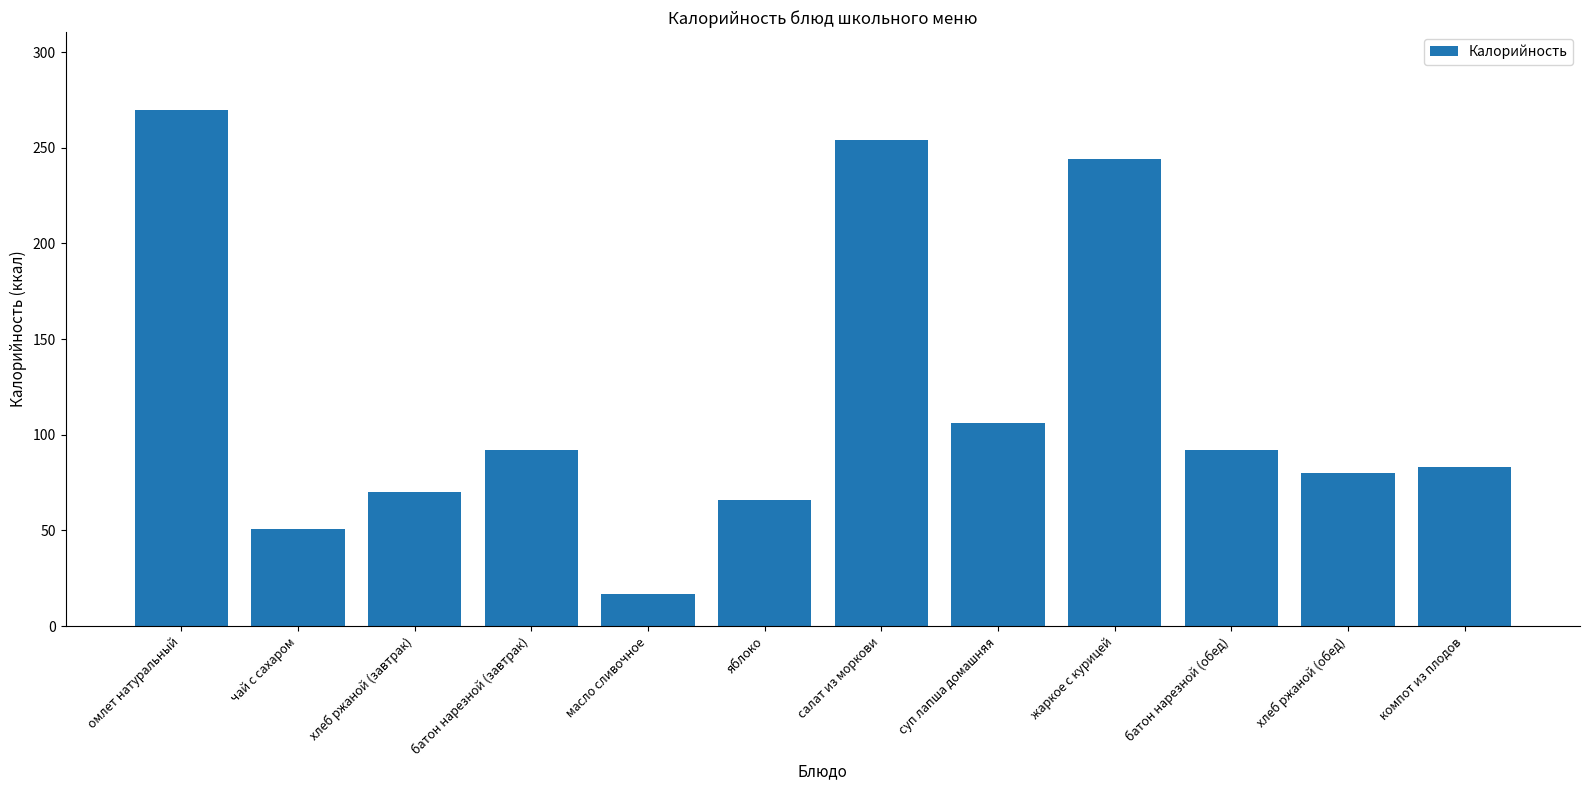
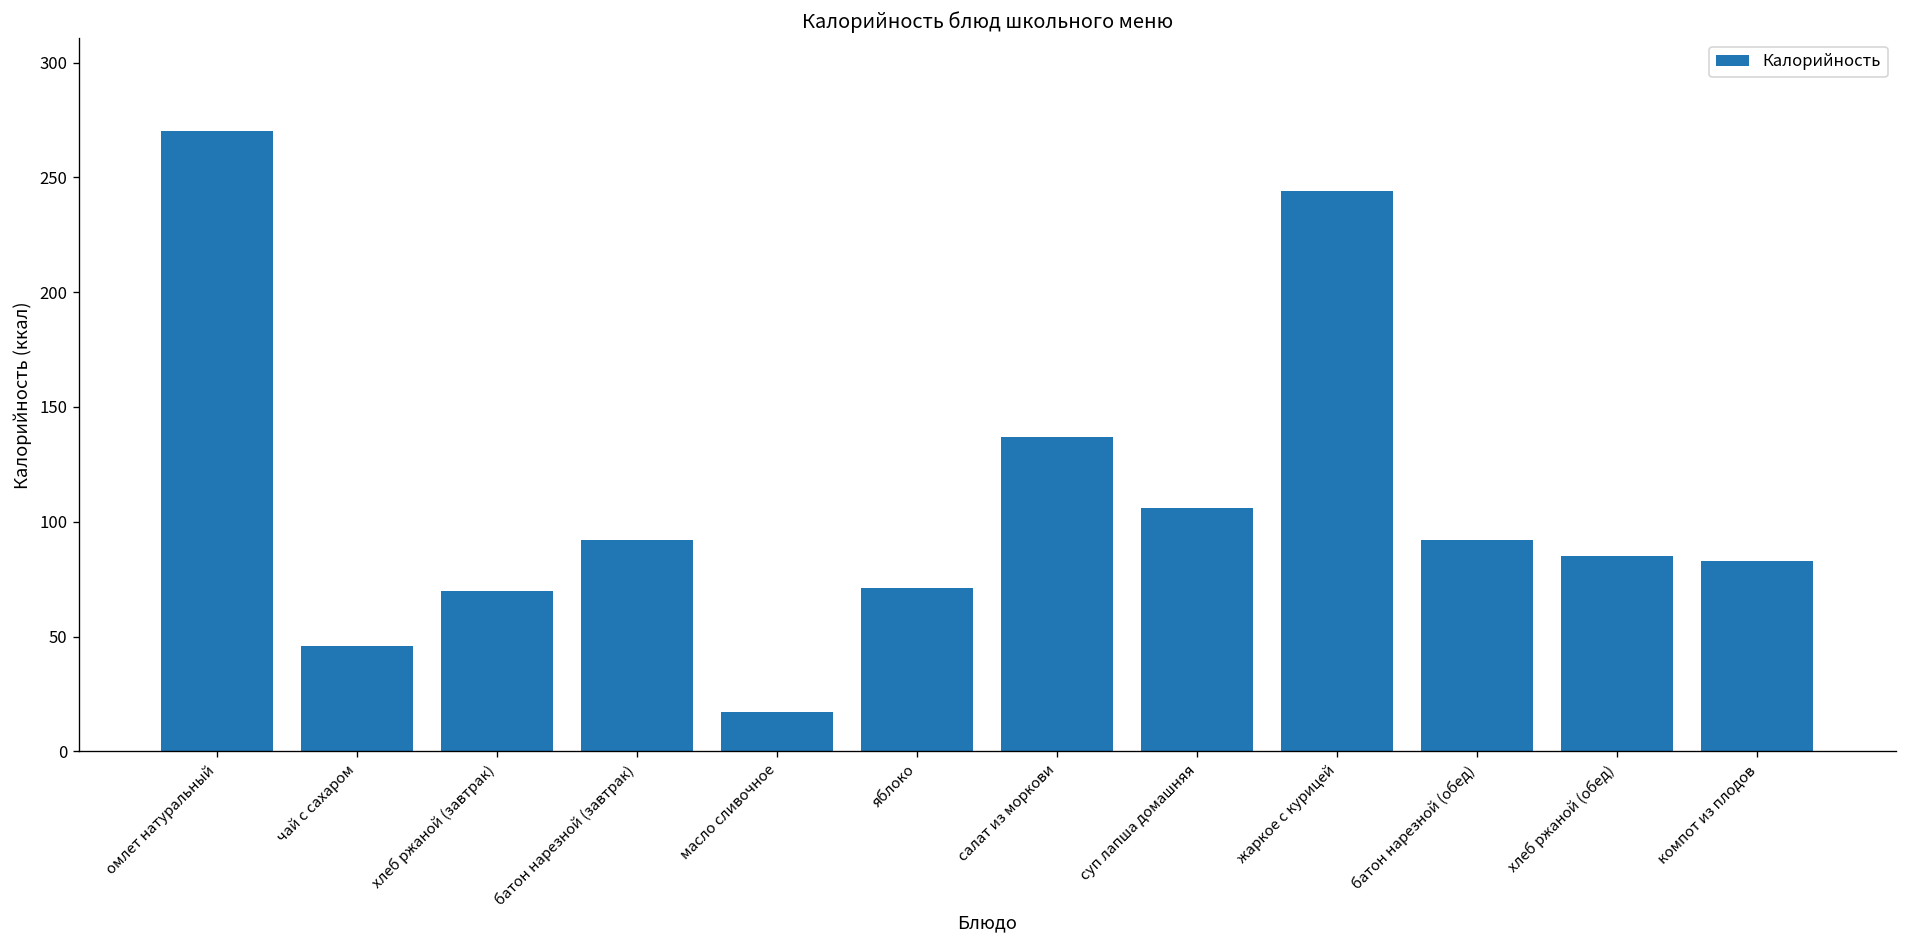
  {
    "омлет натуральный": 270,
-   "чай с сахаром": 51,
+   "чай с сахаром": 46,
    "хлеб ржаной (завтрак)": 70,
    "батон нарезной (завтрак)": 92,
    "масло сливочное": 17,
-   "яблоко": 66,
-   "салат из моркови": 254,
+   "яблоко": 71,
+   "салат из моркови": 137,
    "суп лапша домашняя": 106,
    "жаркое с курицей": 244,
    "батон нарезной (обед)": 92,
-   "хлеб ржаной (обед)": 80,
+   "хлеб ржаной (обед)": 85,
    "компот из плодов": 83
  }
